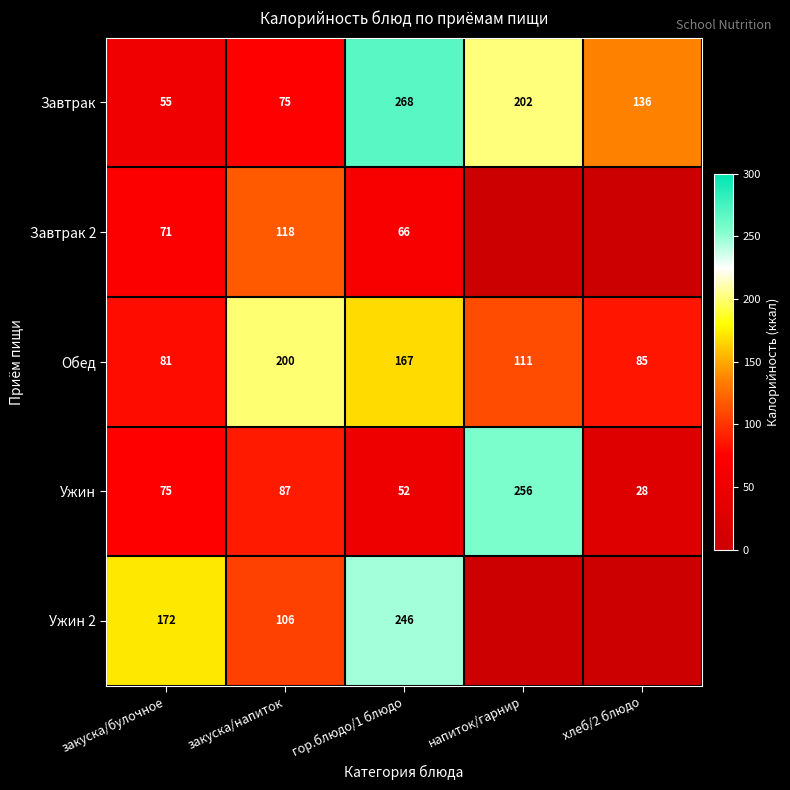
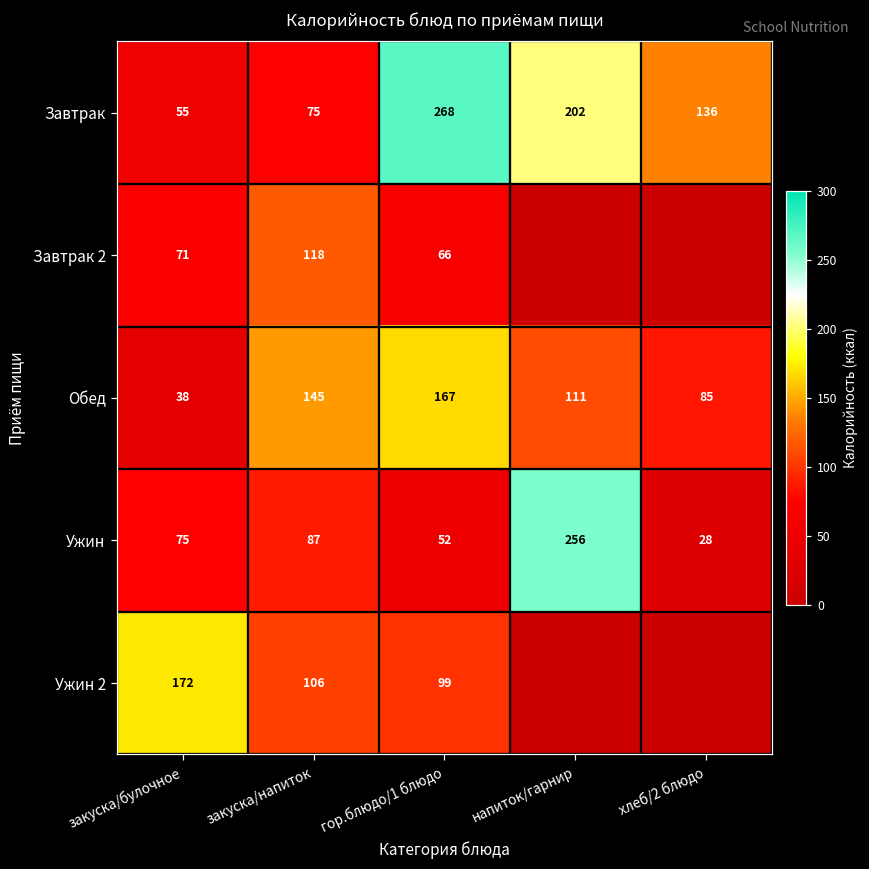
  {
    "Завтрак": {
      "закуска/булочное": 55,
      "закуска/напиток": 75,
      "гор.блюдо/1 блюдо": 268,
      "напиток/гарнир": 202,
      "хлеб/2 блюдо": 136
    },
    "Завтрак 2": {
      "закуска/булочное": 71,
      "закуска/напиток": 118,
      "гор.блюдо/1 блюдо": 66
    },
    "Обед": {
-     "закуска/булочное": 81,
-     "закуска/напиток": 200,
+     "закуска/булочное": 38,
+     "закуска/напиток": 145,
      "гор.блюдо/1 блюдо": 167,
      "напиток/гарнир": 111,
      "хлеб/2 блюдо": 85
    },
    "Ужин": {
      "закуска/булочное": 75,
      "закуска/напиток": 87,
      "гор.блюдо/1 блюдо": 52,
      "напиток/гарнир": 256,
      "хлеб/2 блюдо": 28
    },
    "Ужин 2": {
      "закуска/булочное": 172,
      "закуска/напиток": 106,
-     "гор.блюдо/1 блюдо": 246
+     "гор.блюдо/1 блюдо": 99
    }
  }
